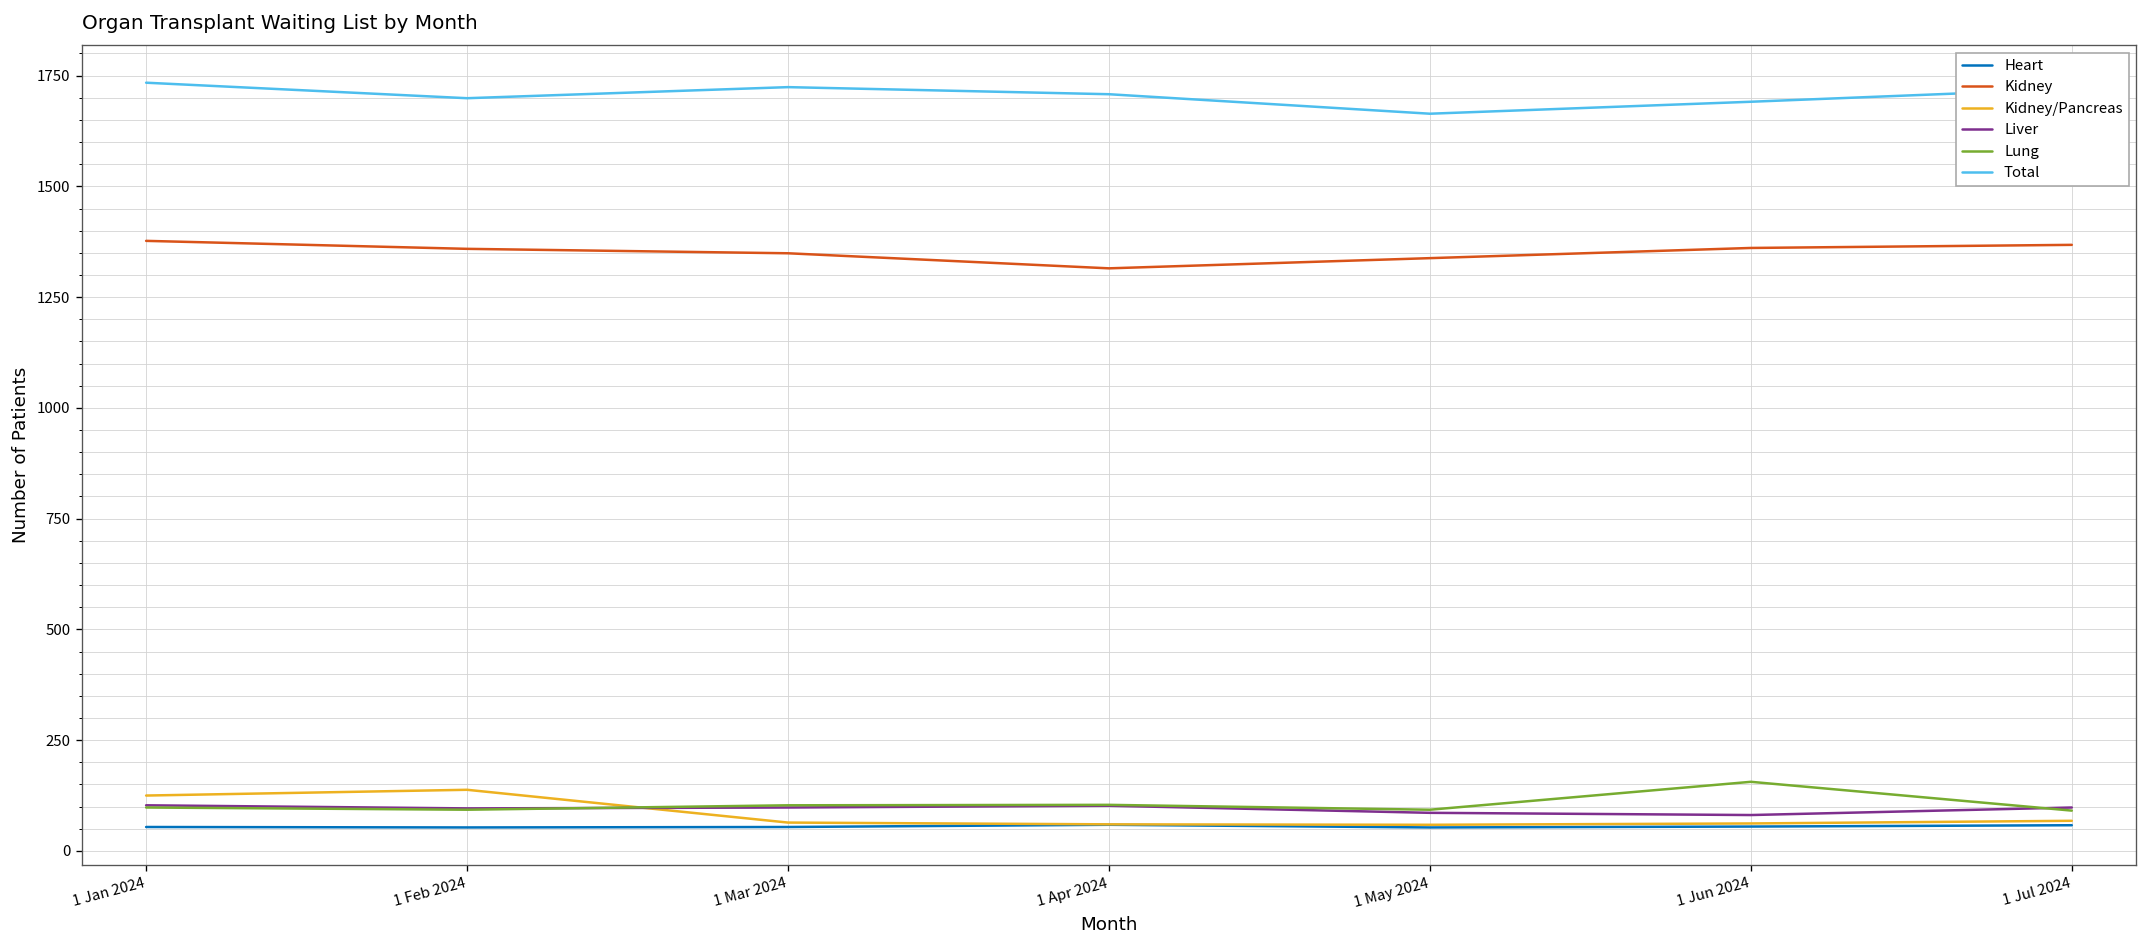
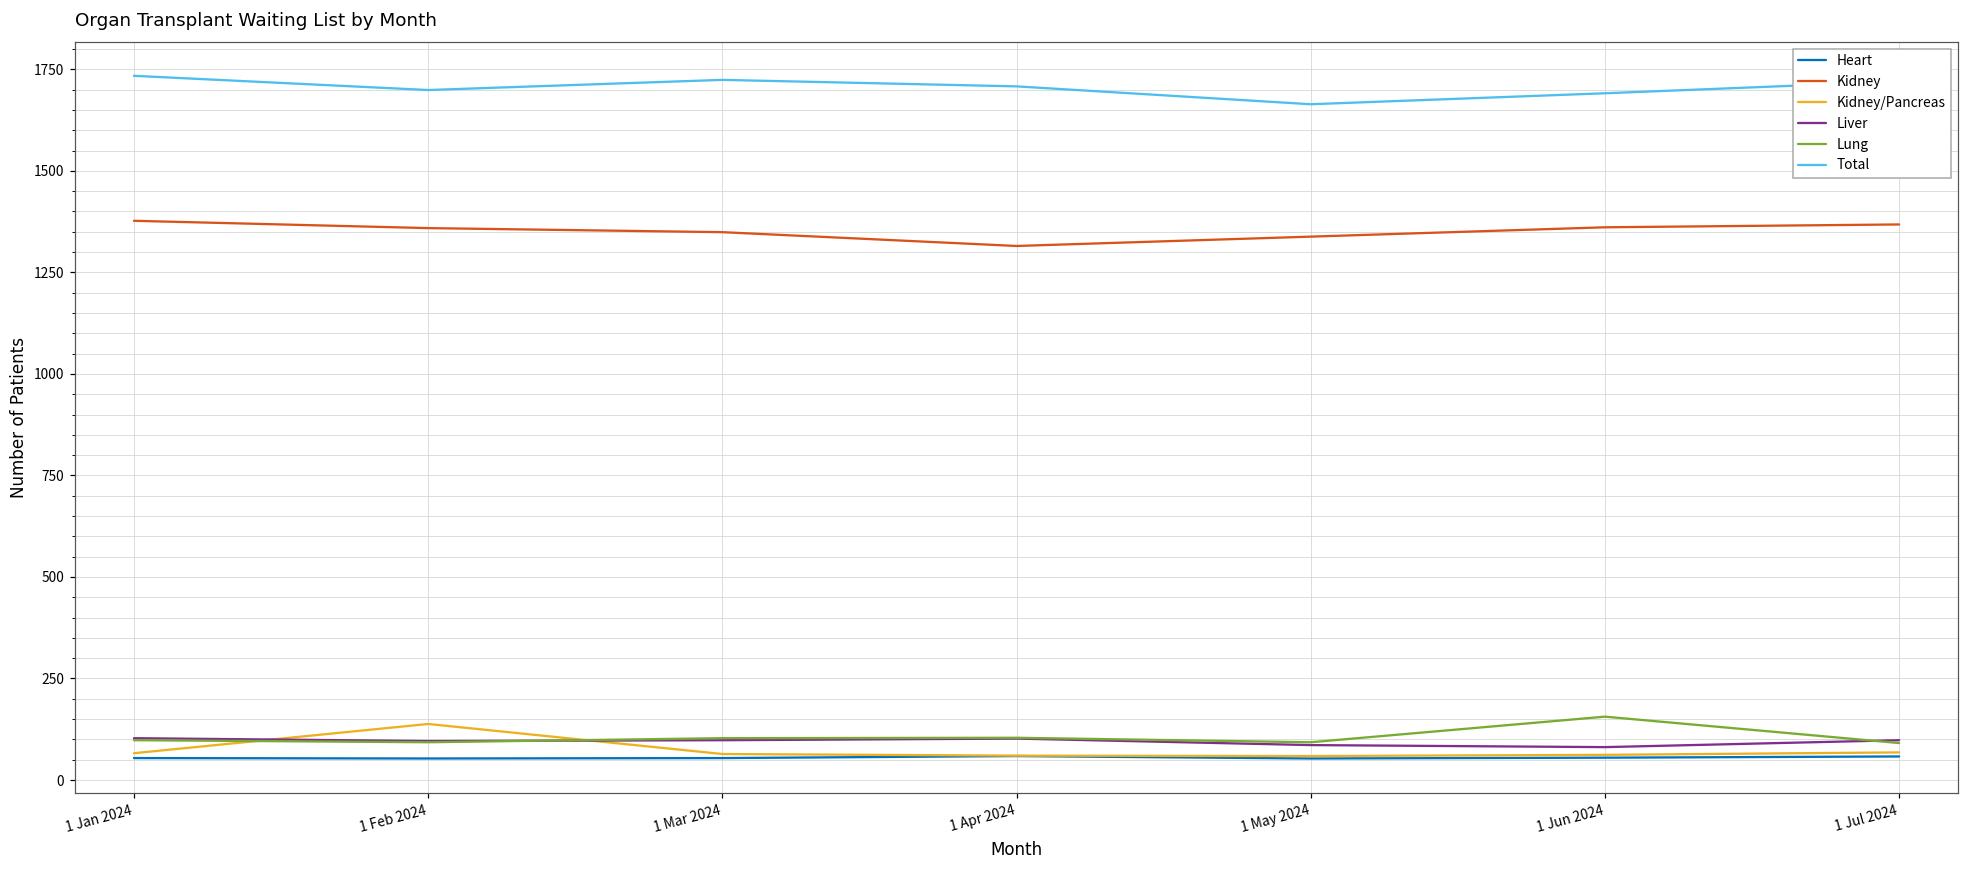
  {
    "Heart": {
      "1 Jan 2024": 50,
      "1 Feb 2024": 50,
      "1 Mar 2024": 50,
      "1 Jun 2024": 60,
      "1 Jul 2024": 60
    },
    "Kidney": {
      "1 Jan 2024": 1380,
      "1 Feb 2024": 1360,
      "1 Mar 2024": 1350,
      "1 Apr 2024": 1320,
      "1 May 2024": 1340,
      "1 Jun 2024": 1360,
      "1 Jul 2024": 1370
    },
    "Kidney/Pancreas": {
-     "1 Jan 2024": 130,
+     "1 Jan 2024": 70,
      "1 Feb 2024": 140,
      "1 Mar 2024": 60,
      "1 Jun 2024": 60,
      "1 Jul 2024": 70
    },
    "Liver": {
      "1 May 2024": 90,
      "1 Jun 2024": 80,
      "1 Jul 2024": 100
    },
    "Lung": {
      "1 May 2024": 90,
      "1 Jun 2024": 160,
      "1 Jul 2024": 90
    },
    "Total": {
      "1 Jan 2024": 1730,
      "1 Feb 2024": 1700,
      "1 Mar 2024": 1720,
      "1 Apr 2024": 1710,
      "1 May 2024": 1660,
      "1 Jun 2024": 1690
    }
  }
